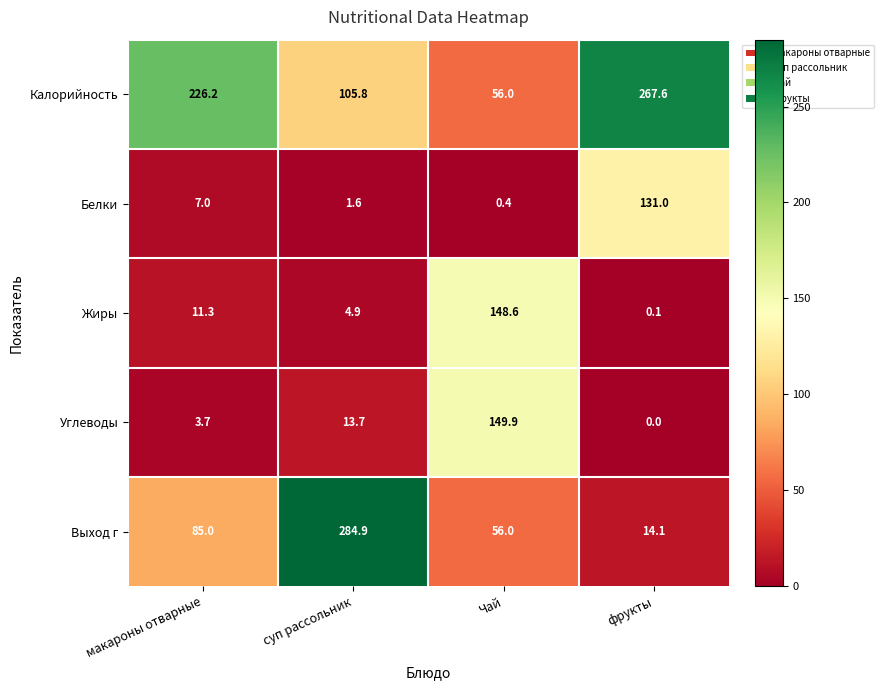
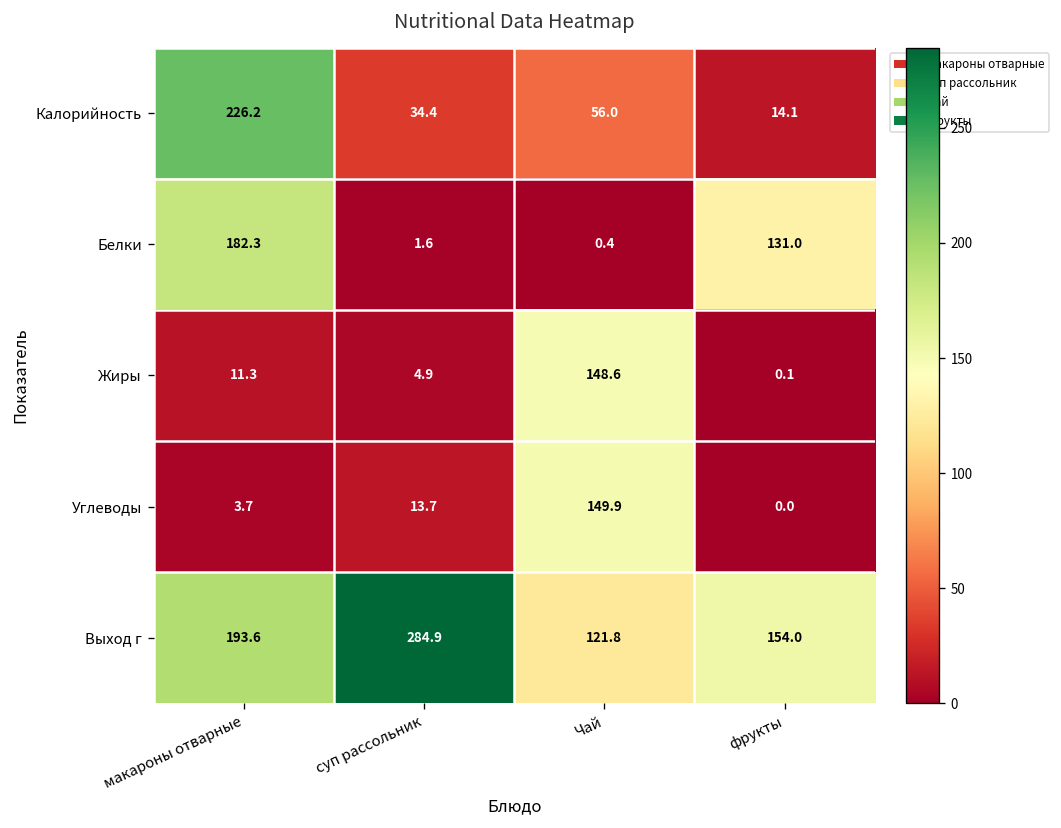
  {
    "Калорийность": {
      "макароны отварные": 226.2,
-     "суп рассольник": 105.8,
+     "суп рассольник": 34.4,
      "Чай": 56.0,
-     "фрукты": 267.6
+     "фрукты": 14.1
    },
    "Белки": {
-     "макароны отварные": 7.0,
+     "макароны отварные": 182.3,
      "суп рассольник": 1.6,
      "Чай": 0.4,
      "фрукты": 131.0
    },
    "Жиры": {
      "макароны отварные": 11.3,
      "суп рассольник": 4.9,
      "Чай": 148.6,
      "фрукты": 0.1
    },
    "Углеводы": {
      "макароны отварные": 3.7,
      "суп рассольник": 13.7,
      "Чай": 149.9,
      "фрукты": 0.0
    },
    "Выход г": {
-     "макароны отварные": 85.0,
+     "макароны отварные": 193.6,
      "суп рассольник": 284.9,
-     "Чай": 56.0,
-     "фрукты": 14.1
+     "Чай": 121.8,
+     "фрукты": 154.0
    }
  }
